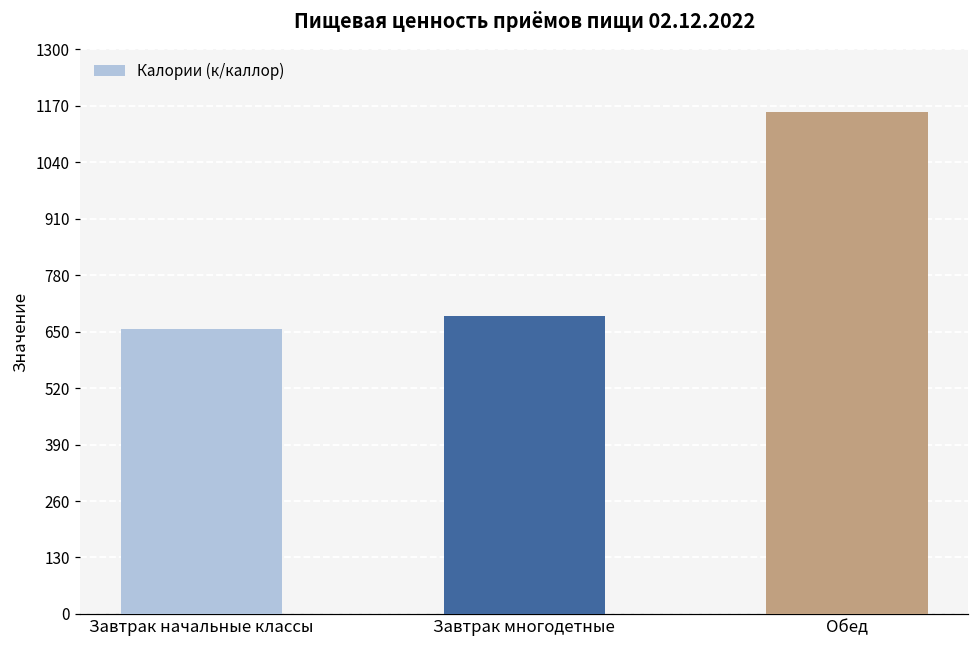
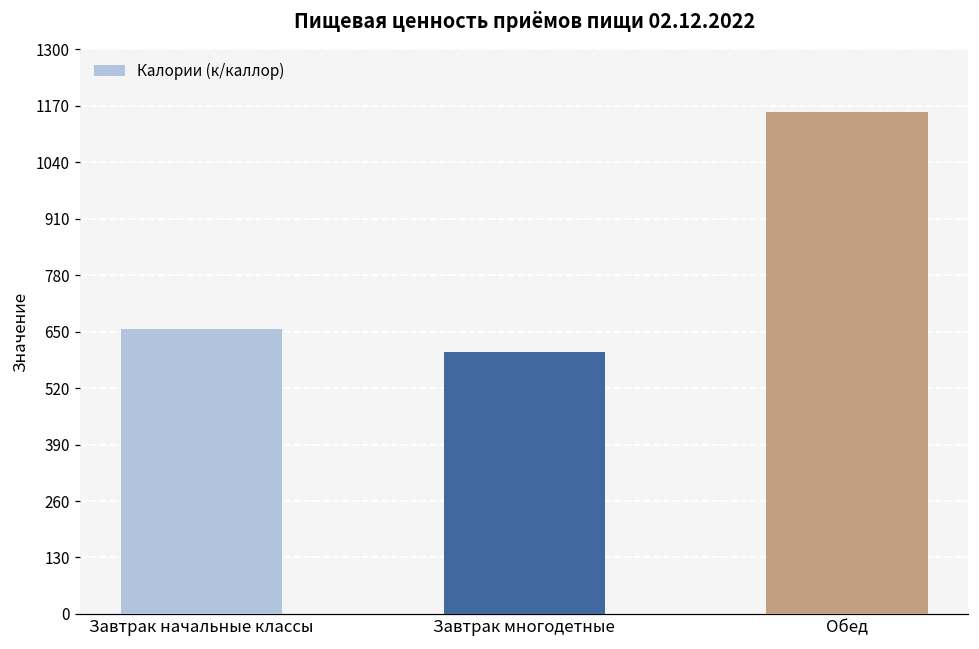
  {
    "Завтрак начальные классы": 660,
-   "Завтрак многодетные": 690,
+   "Завтрак многодетные": 600,
    "Обед": 1160
  }
